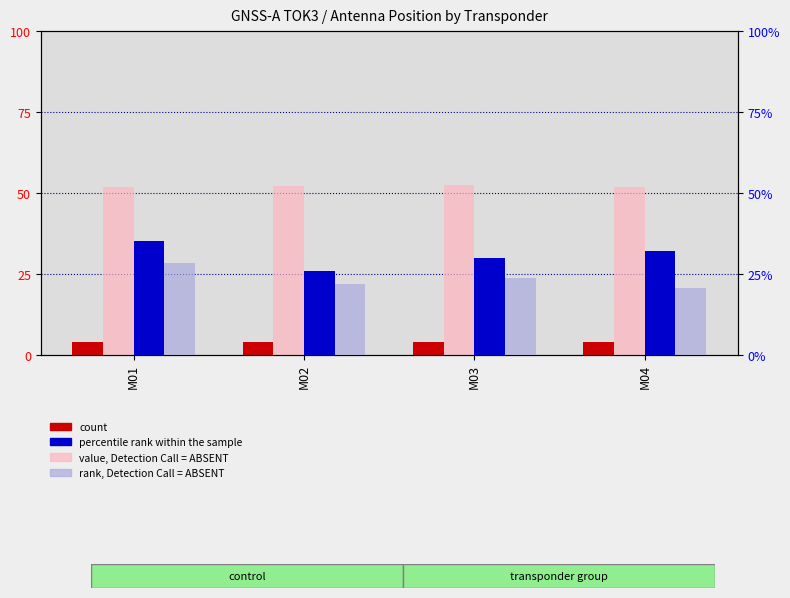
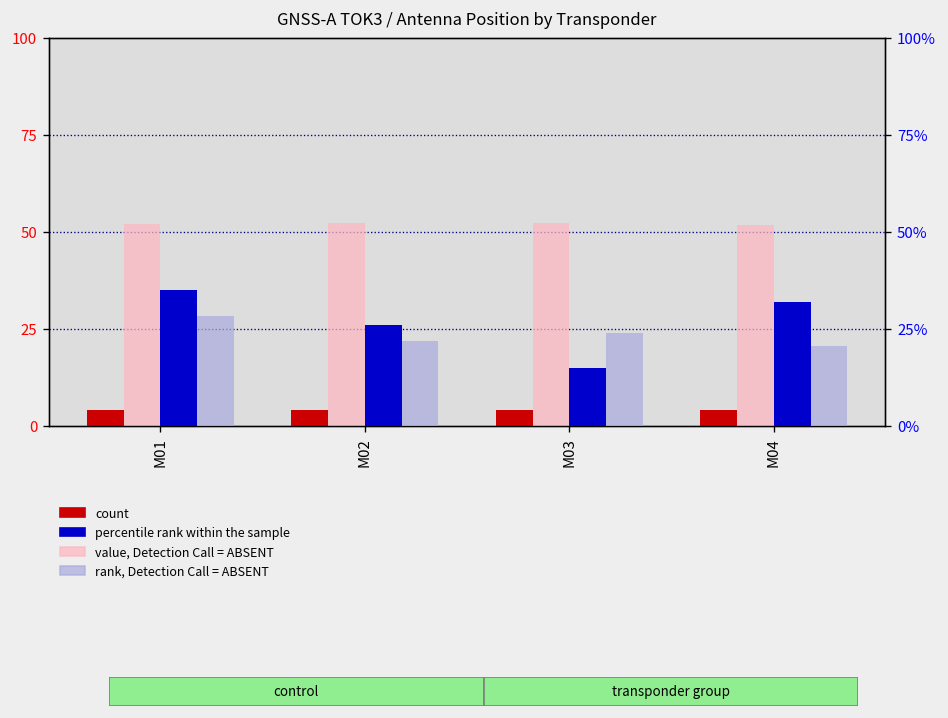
  {
    "count": {
      "M01": "4",
      "M02": "4",
      "M03": "4",
      "M04": "4"
    },
    "value, Detection Call = ABSENT": {
      "M01": "52",
      "M02": "52",
      "M03": "52",
      "M04": "52"
    },
    "percentile rank within the sample": {
      "M01": "35%",
      "M02": "26%",
-     "M03": "30%",
+     "M03": "15%",
      "M04": "32%"
    },
    "rank, Detection Call = ABSENT": {
      "M01": "28%",
      "M02": "22%",
      "M03": "24%",
      "M04": "21%"
    }
  }
